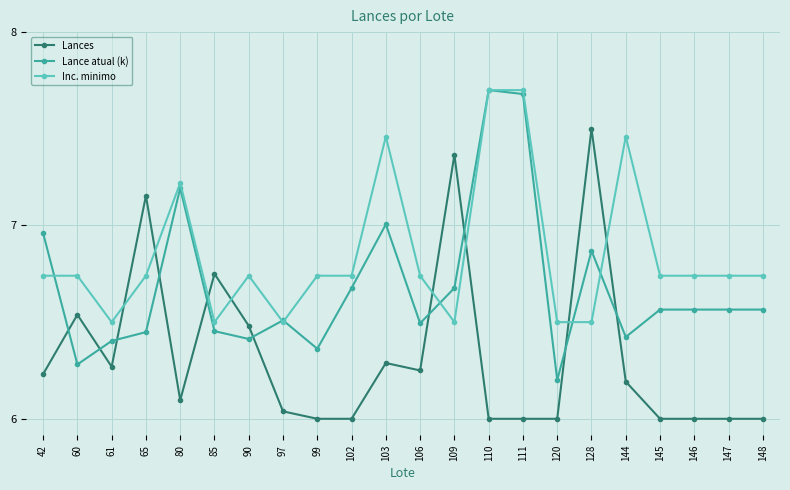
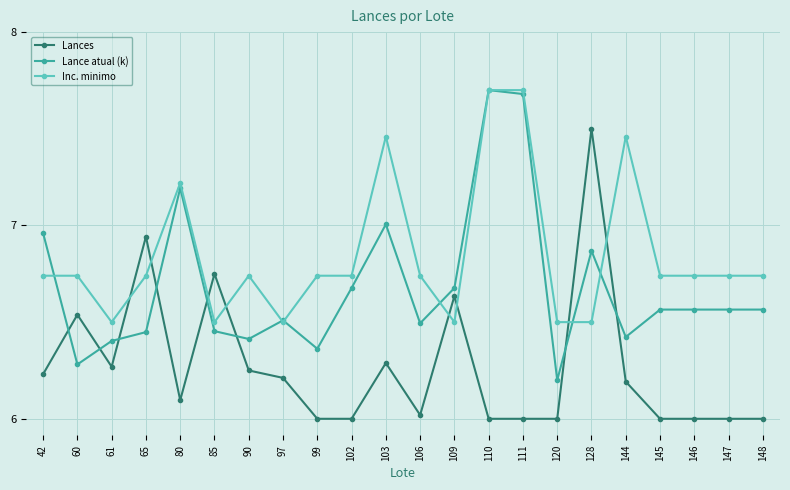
  {
    "Lances": {
      "42": 6.23,
      "60": 6.54,
      "61": 6.27,
-     "65": 7.15,
+     "65": 6.94,
      "80": 6.10,
      "85": 6.75,
-     "90": 6.48,
-     "97": 6.04,
+     "90": 6.25,
+     "97": 6.21,
      "99": 6.00,
      "102": 6.00,
      "103": 6.29,
-     "106": 6.25,
-     "109": 7.37,
+     "106": 6.02,
+     "109": 6.63,
      "110": 6.00,
      "111": 6.00,
      "120": 6.00,
      "128": 7.50,
      "144": 6.19,
      "145": 6.00,
      "146": 6.00,
      "147": 6.00,
      "148": 6.00
    }
  }
